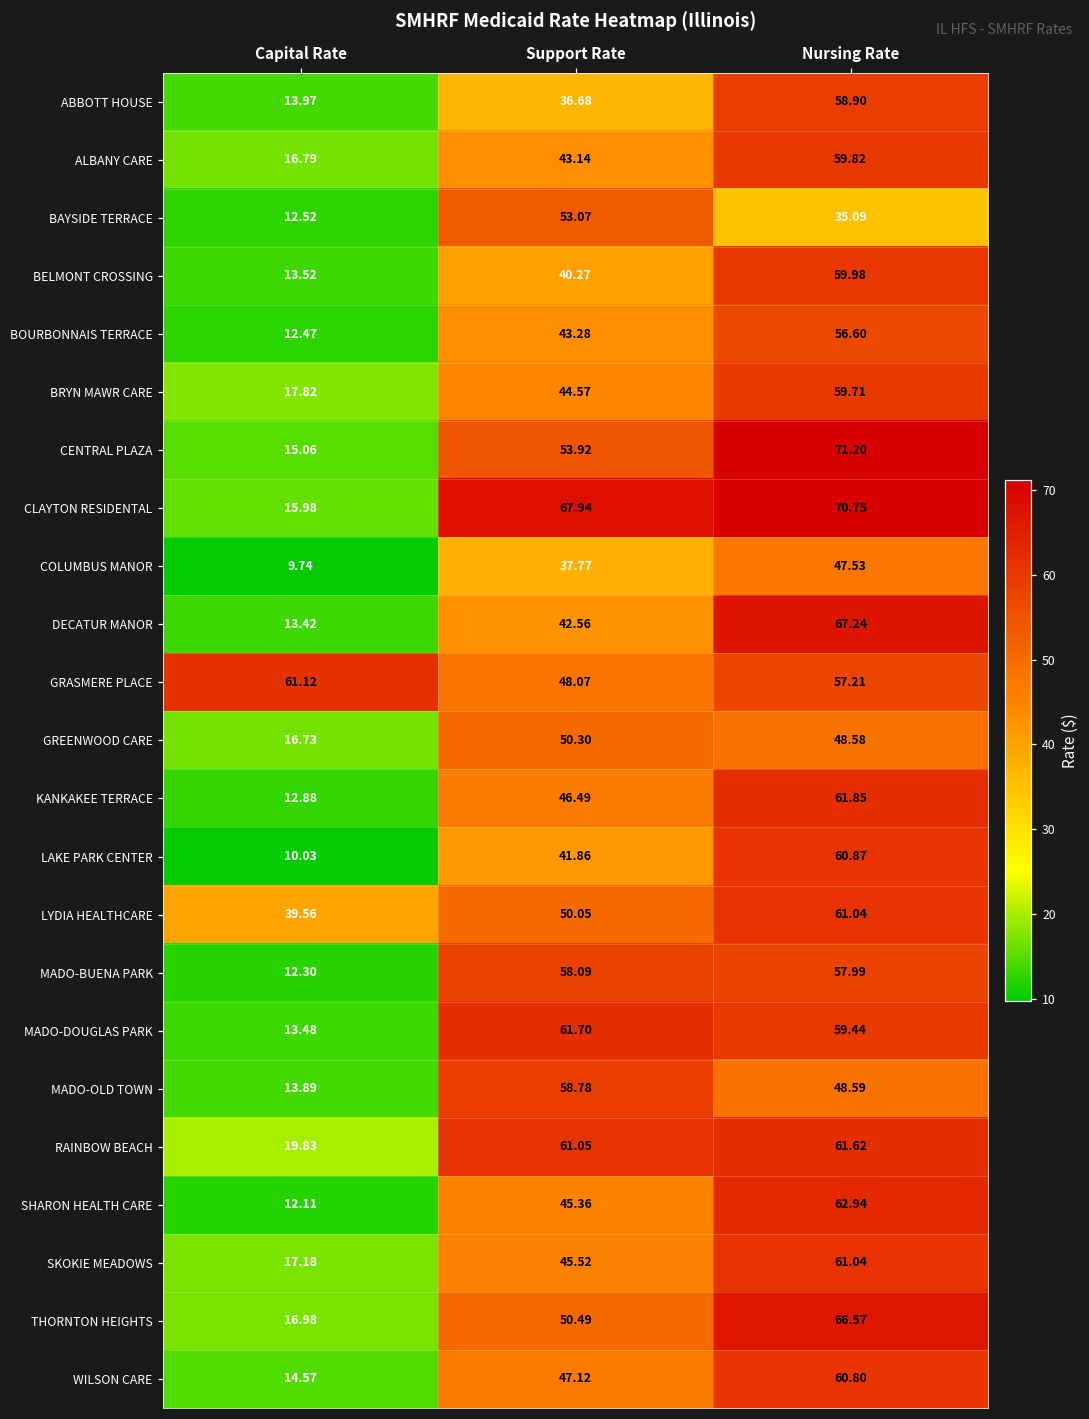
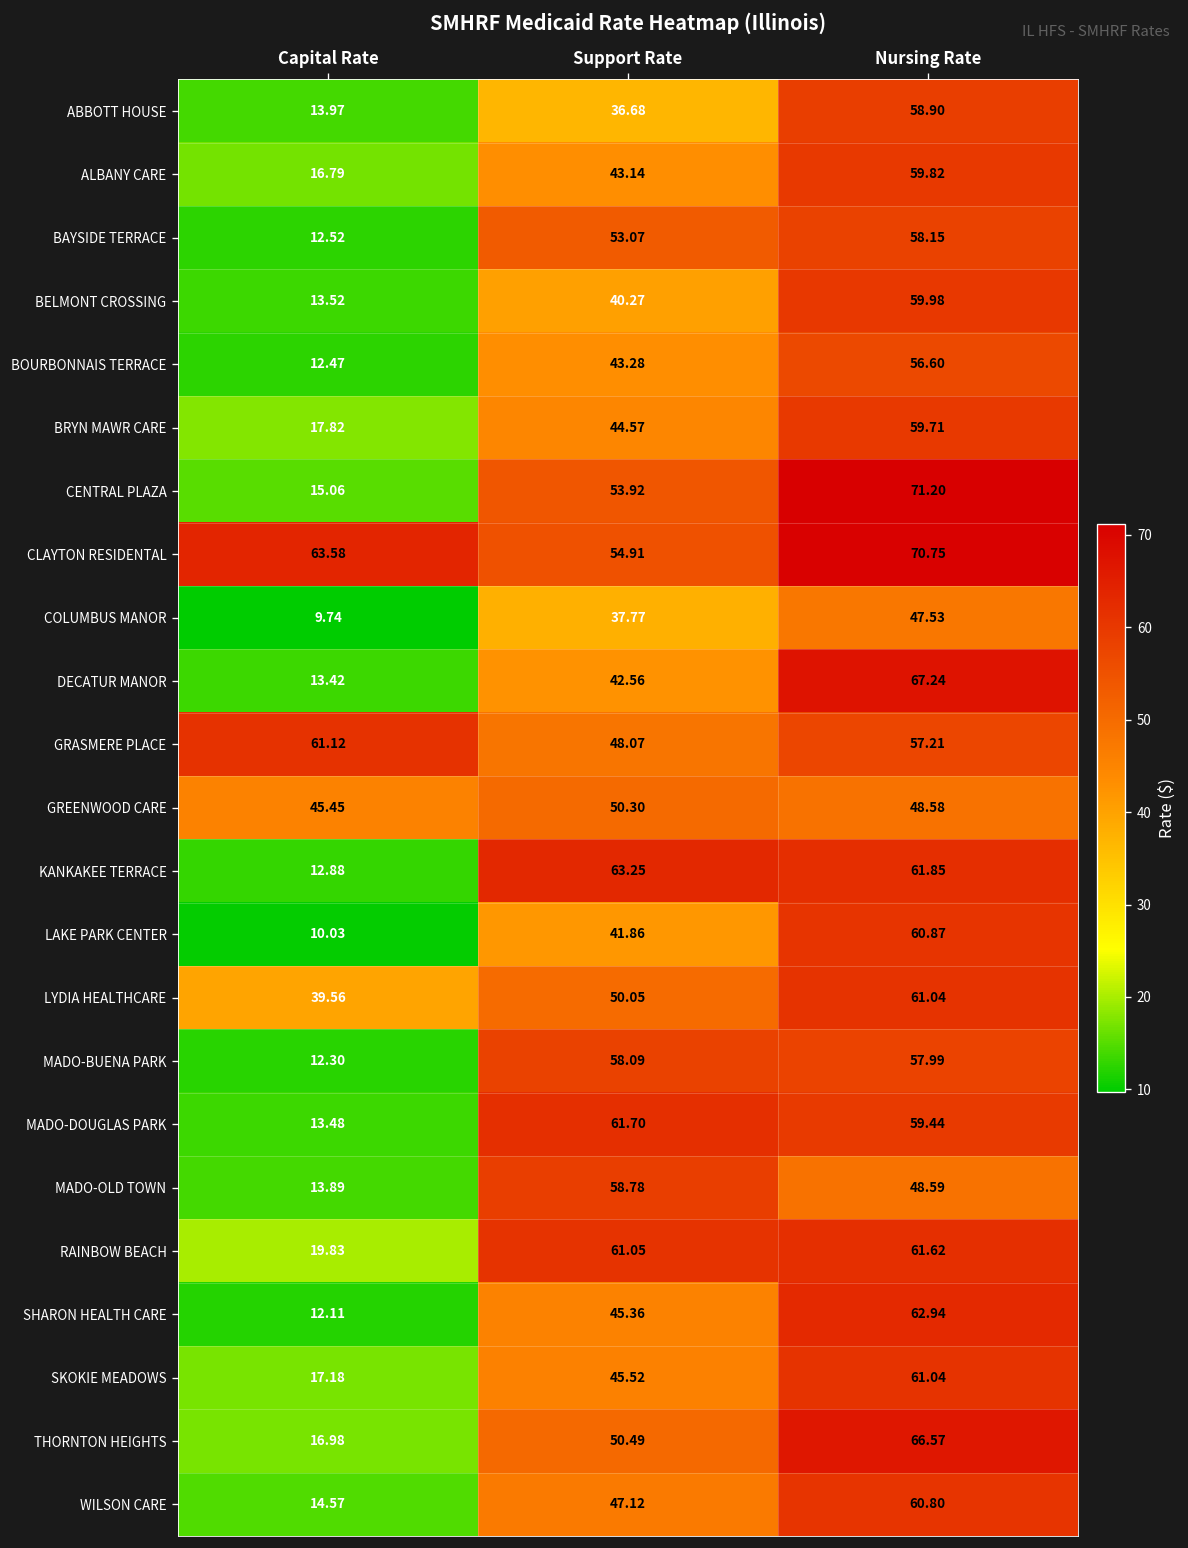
  {
    "ABBOTT HOUSE": {
      "Capital Rate": 13.97,
      "Support Rate": 36.68,
      "Nursing Rate": 58.90
    },
    "ALBANY CARE": {
      "Capital Rate": 16.79,
      "Support Rate": 43.14,
      "Nursing Rate": 59.82
    },
    "BAYSIDE TERRACE": {
      "Capital Rate": 12.52,
      "Support Rate": 53.07,
-     "Nursing Rate": 35.09
+     "Nursing Rate": 58.15
    },
    "BELMONT CROSSING": {
      "Capital Rate": 13.52,
      "Support Rate": 40.27,
      "Nursing Rate": 59.98
    },
    "BOURBONNAIS TERRACE": {
      "Capital Rate": 12.47,
      "Support Rate": 43.28,
      "Nursing Rate": 56.60
    },
    "BRYN MAWR CARE": {
      "Capital Rate": 17.82,
      "Support Rate": 44.57,
      "Nursing Rate": 59.71
    },
    "CENTRAL PLAZA": {
      "Capital Rate": 15.06,
      "Support Rate": 53.92,
      "Nursing Rate": 71.20
    },
    "CLAYTON RESIDENTAL": {
-     "Capital Rate": 15.98,
-     "Support Rate": 67.94,
+     "Capital Rate": 63.58,
+     "Support Rate": 54.91,
      "Nursing Rate": 70.75
    },
    "COLUMBUS MANOR": {
      "Capital Rate": 9.74,
      "Support Rate": 37.77,
      "Nursing Rate": 47.53
    },
    "DECATUR MANOR": {
      "Capital Rate": 13.42,
      "Support Rate": 42.56,
      "Nursing Rate": 67.24
    },
    "GRASMERE PLACE": {
      "Capital Rate": 61.12,
      "Support Rate": 48.07,
      "Nursing Rate": 57.21
    },
    "GREENWOOD CARE": {
-     "Capital Rate": 16.73,
+     "Capital Rate": 45.45,
      "Support Rate": 50.30,
      "Nursing Rate": 48.58
    },
    "KANKAKEE TERRACE": {
      "Capital Rate": 12.88,
-     "Support Rate": 46.49,
+     "Support Rate": 63.25,
      "Nursing Rate": 61.85
    },
    "LAKE PARK CENTER": {
      "Capital Rate": 10.03,
      "Support Rate": 41.86,
      "Nursing Rate": 60.87
    },
    "LYDIA HEALTHCARE": {
      "Capital Rate": 39.56,
      "Support Rate": 50.05,
      "Nursing Rate": 61.04
    },
    "MADO-BUENA PARK": {
      "Capital Rate": 12.30,
      "Support Rate": 58.09,
      "Nursing Rate": 57.99
    },
    "MADO-DOUGLAS PARK": {
      "Capital Rate": 13.48,
      "Support Rate": 61.70,
      "Nursing Rate": 59.44
    },
    "MADO-OLD TOWN": {
      "Capital Rate": 13.89,
      "Support Rate": 58.78,
      "Nursing Rate": 48.59
    },
    "RAINBOW BEACH": {
      "Capital Rate": 19.83,
      "Support Rate": 61.05,
      "Nursing Rate": 61.62
    },
    "SHARON HEALTH CARE": {
      "Capital Rate": 12.11,
      "Support Rate": 45.36,
      "Nursing Rate": 62.94
    },
    "SKOKIE MEADOWS": {
      "Capital Rate": 17.18,
      "Support Rate": 45.52,
      "Nursing Rate": 61.04
    },
    "THORNTON HEIGHTS": {
      "Capital Rate": 16.98,
      "Support Rate": 50.49,
      "Nursing Rate": 66.57
    },
    "WILSON CARE": {
      "Capital Rate": 14.57,
      "Support Rate": 47.12,
      "Nursing Rate": 60.80
    }
  }
